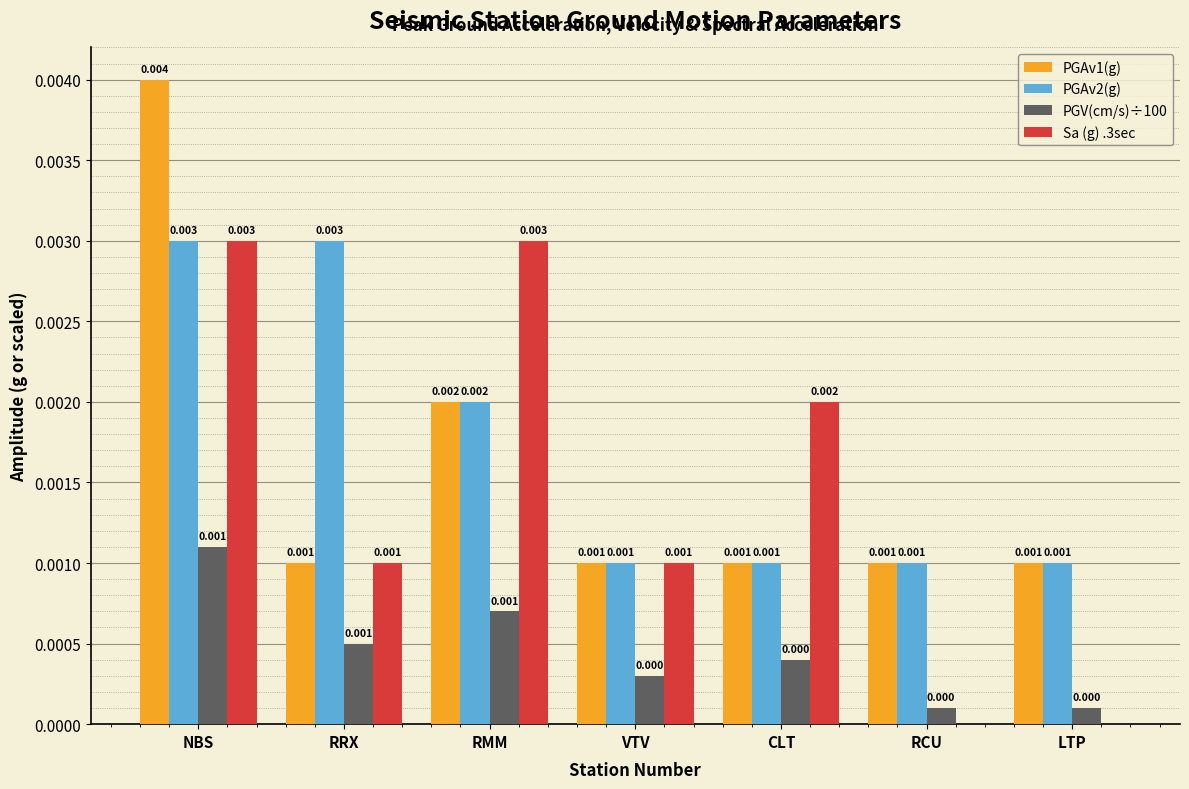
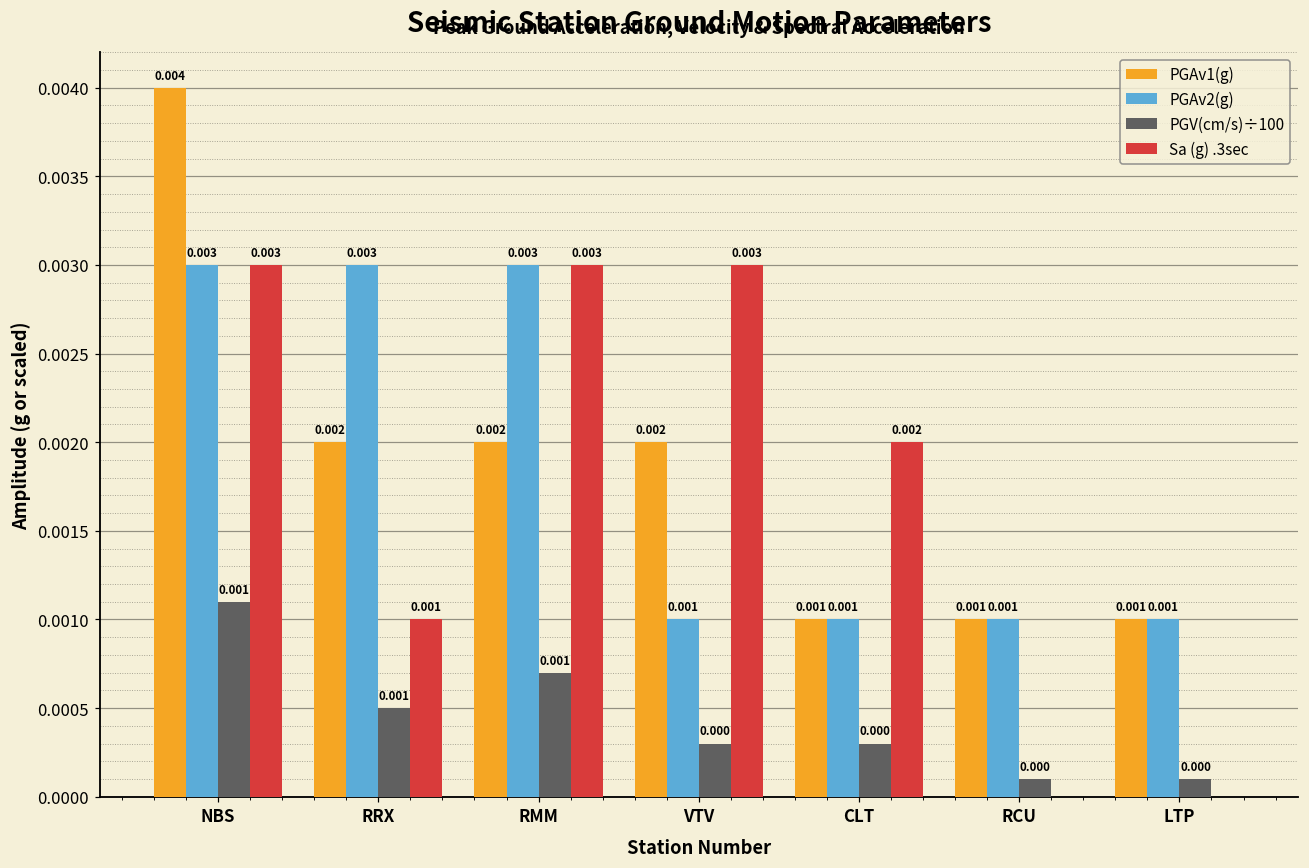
  {
    "PGAv1(g)": {
      "NBS": 0.004,
-     "RRX": 0.001,
+     "RRX": 0.002,
      "RMM": 0.002,
-     "VTV": 0.001,
+     "VTV": 0.002,
      "CLT": 0.001,
      "RCU": 0.001,
      "LTP": 0.001
    },
    "PGAv2(g)": {
      "NBS": 0.003,
      "RRX": 0.003,
-     "RMM": 0.002,
+     "RMM": 0.003,
      "VTV": 0.001,
      "CLT": 0.001,
      "RCU": 0.001,
      "LTP": 0.001
    },
    "PGV(cm/s)÷100": {
-     "CLT": 0.00040
+     "CLT": 0.00030
    },
    "Sa (g) .3sec": {
      "NBS": 0.003,
      "RRX": 0.001,
      "RMM": 0.003,
-     "VTV": 0.001,
+     "VTV": 0.003,
      "CLT": 0.002
    }
  }
